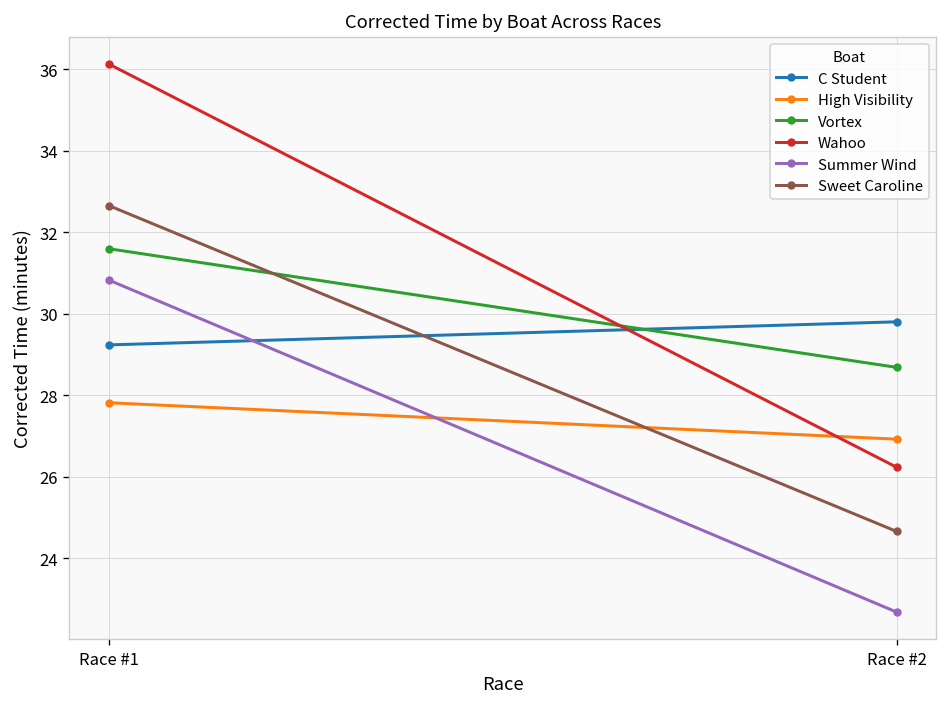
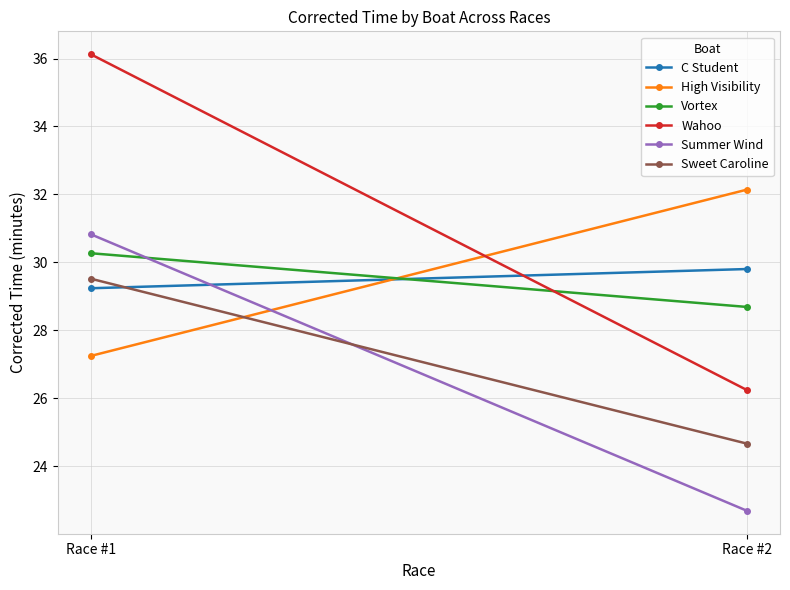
  {
    "C Student": {
      "Race #1": 29.2,
      "Race #2": 29.8
    },
    "High Visibility": {
-     "Race #1": 27.8,
-     "Race #2": 26.9
+     "Race #1": 27.2,
+     "Race #2": 32.1
    },
    "Vortex": {
-     "Race #1": 31.6,
+     "Race #1": 30.3,
      "Race #2": 28.7
    },
    "Wahoo": {
      "Race #1": 36.1,
      "Race #2": 26.2
    },
    "Summer Wind": {
      "Race #1": 30.8,
      "Race #2": 22.7
    },
    "Sweet Caroline": {
-     "Race #1": 32.7,
+     "Race #1": 29.5,
      "Race #2": 24.7
    }
  }
